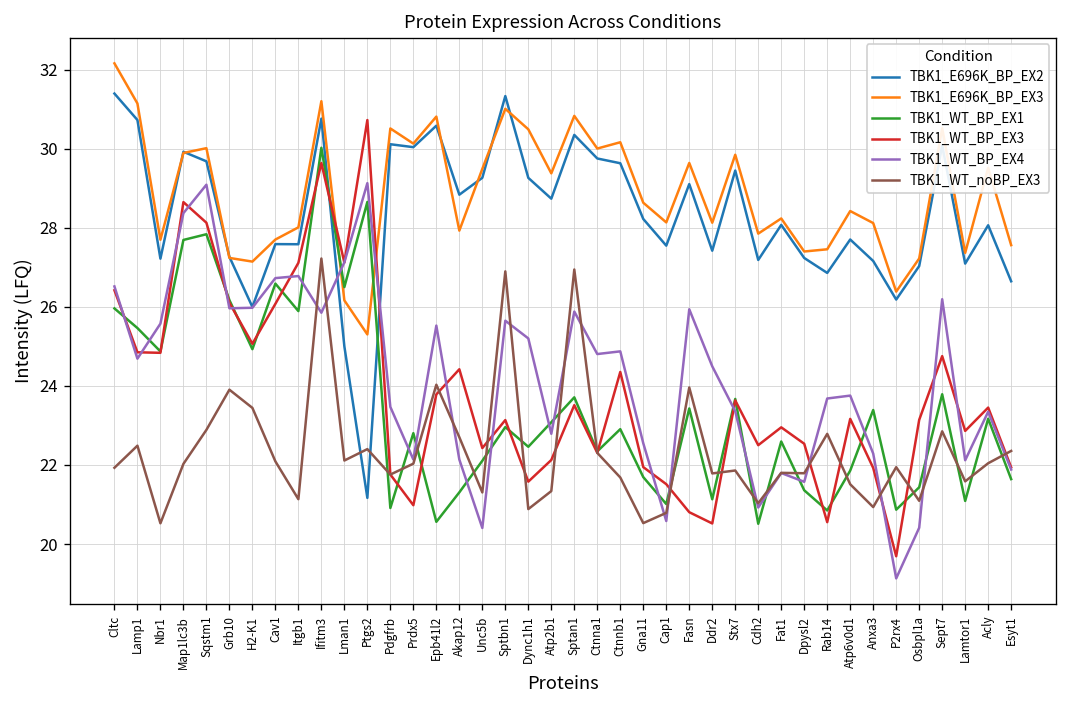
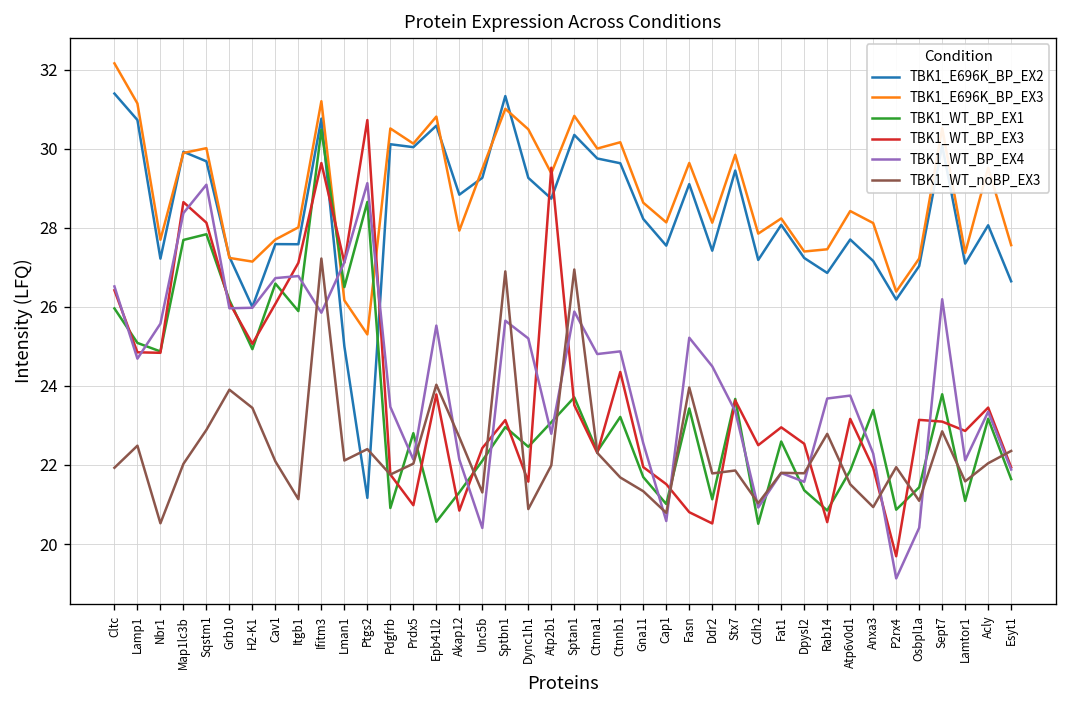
  {
    "TBK1_WT_BP_EX1": {
      "Cltc": 26.0,
-     "Lamp1": 25.5,
+     "Lamp1": 25.1,
      "Map1lc3b": 27.7,
      "Sqstm1": 27.8,
      "H2-K1": 24.9,
      "Cav1": 26.6,
      "Itgb1": 25.9,
-     "Ifitm3": 30.0,
+     "Ifitm3": 30.5,
      "Lman1": 26.5,
      "Ptgs2": 28.7,
      "Pdgfrb": 20.9,
      "Prdx5": 22.8,
      "Epb41l2": 20.6,
      "Akap12": 21.3,
      "Unc5b": 22.1,
      "Sptbn1": 23.0,
      "Dync1h1": 22.5,
      "Atp2b1": 23.1,
      "Sptan1": 23.7,
-     "Ctnnb1": 22.9,
+     "Ctnnb1": 23.2,
      "Gna11": 21.7,
      "Cap1": 21.0,
      "Fasn": 23.4,
      "Ddr2": 21.1,
      "Cdh2": 20.5,
      "Fat1": 22.6,
      "Dpysl2": 21.4,
      "Rab14": 20.8,
      "Atp6v0d1": 21.9,
      "Anxa3": 23.4,
      "P2rx4": 20.9,
      "Osbpl1a": 21.4,
      "Sept7": 23.8,
      "Lamtor1": 21.1,
      "Acly": 23.2,
      "Esyt1": 21.6
    },
    "TBK1_WT_BP_EX3": {
      "Cltc": 26.4,
      "Lamp1": 24.9,
      "Map1lc3b": 28.7,
      "Sqstm1": 28.1,
      "H2-K1": 25.1,
      "Cav1": 26.1,
      "Itgb1": 27.1,
      "Ifitm3": 29.6,
      "Ptgs2": 30.7,
      "Prdx5": 21.0,
      "Epb41l2": 23.8,
-     "Akap12": 24.4,
+     "Akap12": 20.8,
      "Unc5b": 22.4,
      "Sptbn1": 23.1,
      "Dync1h1": 21.6,
-     "Atp2b1": 22.1,
+     "Atp2b1": 29.5,
      "Sptan1": 23.5,
      "Ctnnb1": 24.4,
      "Gna11": 21.9,
      "Cap1": 21.5,
      "Fasn": 20.8,
      "Ddr2": 20.5,
      "Cdh2": 22.5,
      "Fat1": 23.0,
      "Dpysl2": 22.5,
      "Rab14": 20.6,
      "Atp6v0d1": 23.2,
      "Anxa3": 21.9,
      "P2rx4": 19.7,
      "Osbpl1a": 23.1,
-     "Sept7": 24.8,
+     "Sept7": 23.1,
      "Lamtor1": 22.9,
      "Acly": 23.5
    },
    "TBK1_WT_BP_EX4": {
      "Cltc": 26.5,
      "Lamp1": 24.7,
      "Nbr1": 25.6,
      "Map1lc3b": 28.4,
      "Sqstm1": 29.1,
      "Grb10": 26.0,
      "Cav1": 26.7,
      "Itgb1": 26.8,
      "Ifitm3": 25.9,
      "Ptgs2": 29.1,
      "Pdgfrb": 23.5,
      "Prdx5": 22.1,
      "Epb41l2": 25.5,
      "Akap12": 22.1,
      "Unc5b": 20.4,
      "Sptbn1": 25.7,
      "Dync1h1": 25.2,
      "Atp2b1": 22.8,
      "Sptan1": 25.9,
      "Ctnna1": 24.8,
      "Ctnnb1": 24.9,
      "Gna11": 22.5,
      "Cap1": 20.6,
-     "Fasn": 25.9,
+     "Fasn": 25.2,
      "Ddr2": 24.5,
      "Stx7": 23.4,
      "Cdh2": 20.9,
      "Dpysl2": 21.6,
      "Rab14": 23.7,
      "Atp6v0d1": 23.8,
      "Anxa3": 22.3,
      "P2rx4": 19.1,
      "Osbpl1a": 20.4,
      "Sept7": 26.2,
      "Lamtor1": 22.1,
      "Acly": 23.3
    },
    "TBK1_WT_noBP_EX3": {
      "Cltc": 21.9,
      "Lamp1": 22.5,
      "Nbr1": 20.5,
      "Map1lc3b": 22.0,
      "Sqstm1": 22.9,
      "Grb10": 23.9,
      "H2-K1": 23.4,
      "Cav1": 22.1,
      "Itgb1": 21.1,
      "Ifitm3": 27.2,
      "Lman1": 22.1,
      "Ptgs2": 22.4,
      "Prdx5": 22.0,
      "Epb41l2": 24.0,
      "Akap12": 22.7,
      "Unc5b": 21.3,
      "Sptbn1": 26.9,
      "Dync1h1": 20.9,
-     "Atp2b1": 21.3,
+     "Atp2b1": 22.0,
      "Sptan1": 26.9,
      "Ctnnb1": 21.7,
-     "Gna11": 20.5,
+     "Gna11": 21.3,
      "Cap1": 20.8,
      "Fasn": 24.0,
      "Ddr2": 21.8,
      "Stx7": 21.9,
      "Cdh2": 21.0,
      "Dpysl2": 21.8,
      "Rab14": 22.8,
      "Atp6v0d1": 21.5,
      "Anxa3": 20.9,
      "P2rx4": 21.9,
      "Osbpl1a": 21.1,
      "Sept7": 22.9,
      "Lamtor1": 21.6,
      "Acly": 22.0,
      "Esyt1": 22.4
    }
  }
